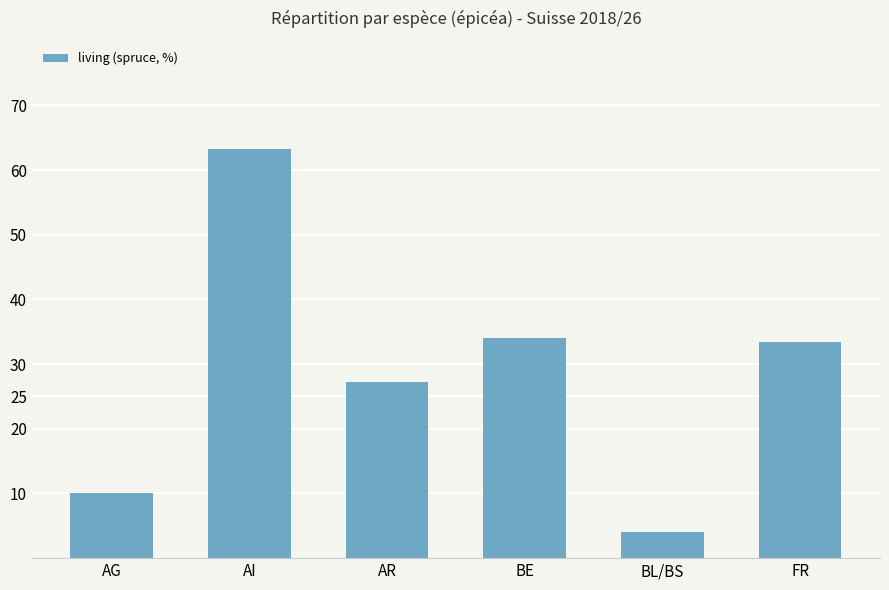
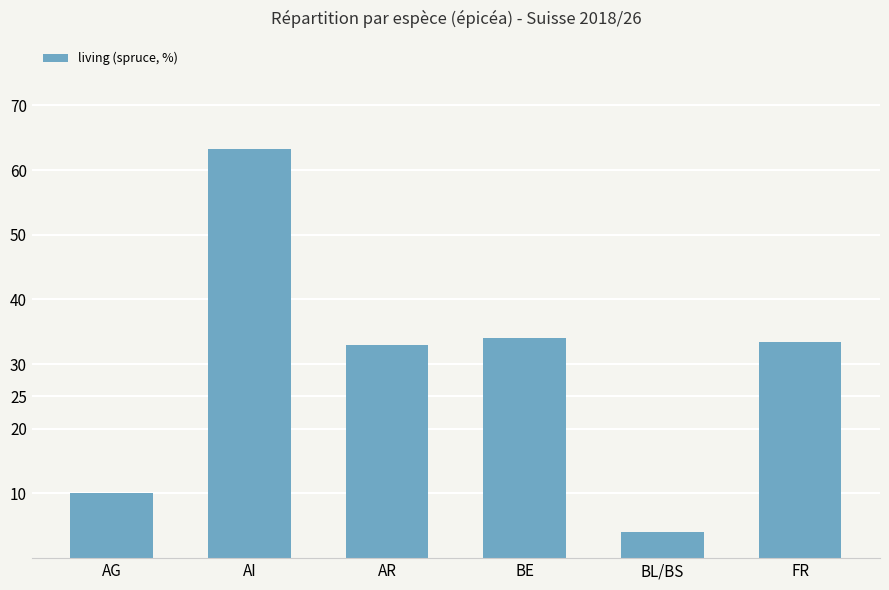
  {
    "AG": 10,
    "AI": 63,
-   "AR": 27,
+   "AR": 33,
    "BE": 34,
    "BL/BS": 4,
    "FR": 33
  }
